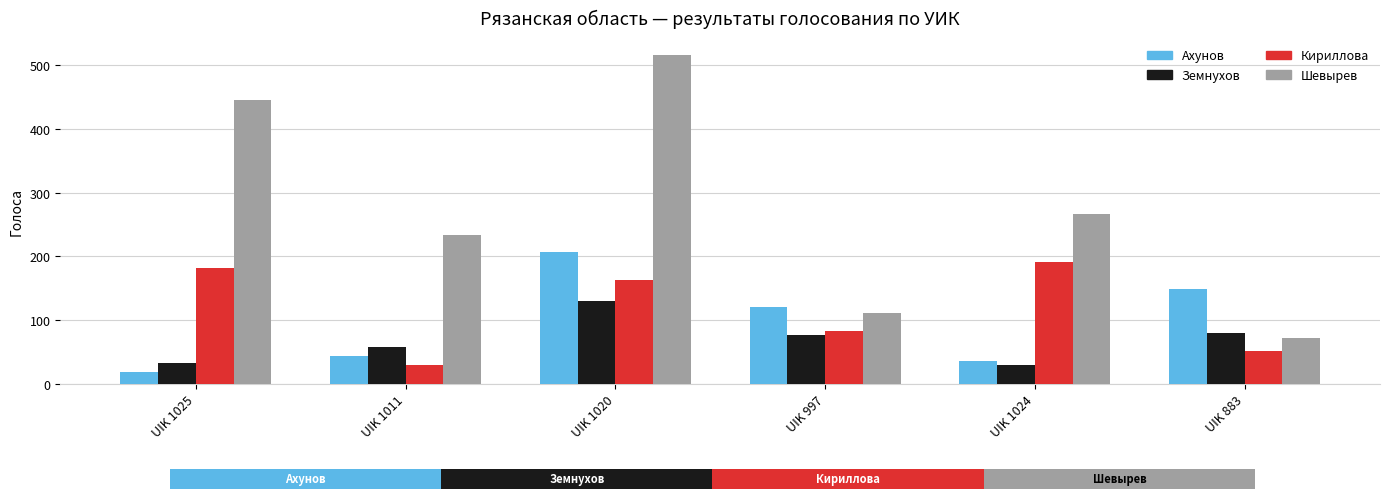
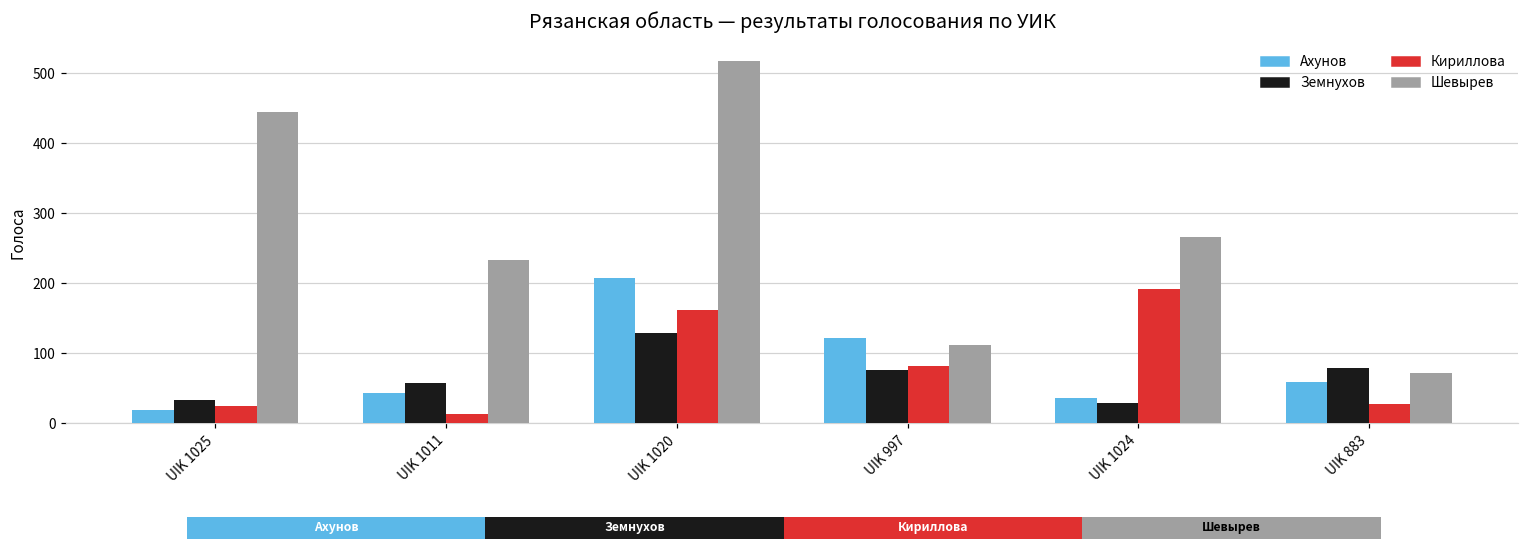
  {
    "Ахунов": {
      "UIK 1025": 20,
      "UIK 1011": 40,
      "UIK 1020": 210,
      "UIK 997": 120,
      "UIK 1024": 40,
-     "UIK 883": 150
+     "UIK 883": 60
    },
    "Земнухов": {
      "UIK 1025": 30,
      "UIK 1011": 60,
      "UIK 1020": 130,
      "UIK 997": 80,
      "UIK 1024": 30,
      "UIK 883": 80
    },
    "Кириллова": {
-     "UIK 1025": 180,
-     "UIK 1011": 30,
+     "UIK 1025": 20,
+     "UIK 1011": 10,
      "UIK 1020": 160,
      "UIK 997": 80,
      "UIK 1024": 190,
-     "UIK 883": 50
+     "UIK 883": 30
    },
    "Шевырев": {
      "UIK 1025": 450,
      "UIK 1011": 230,
      "UIK 1020": 520,
      "UIK 997": 110,
      "UIK 1024": 270,
      "UIK 883": 70
    }
  }
